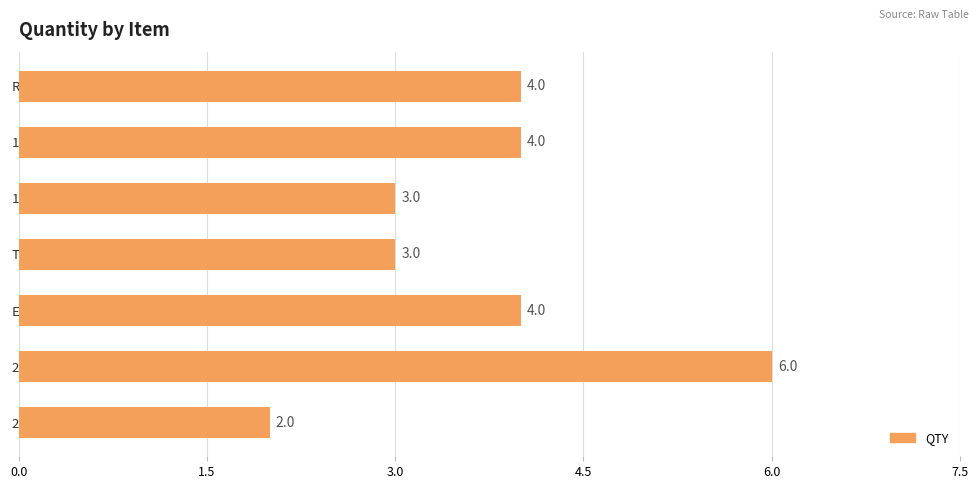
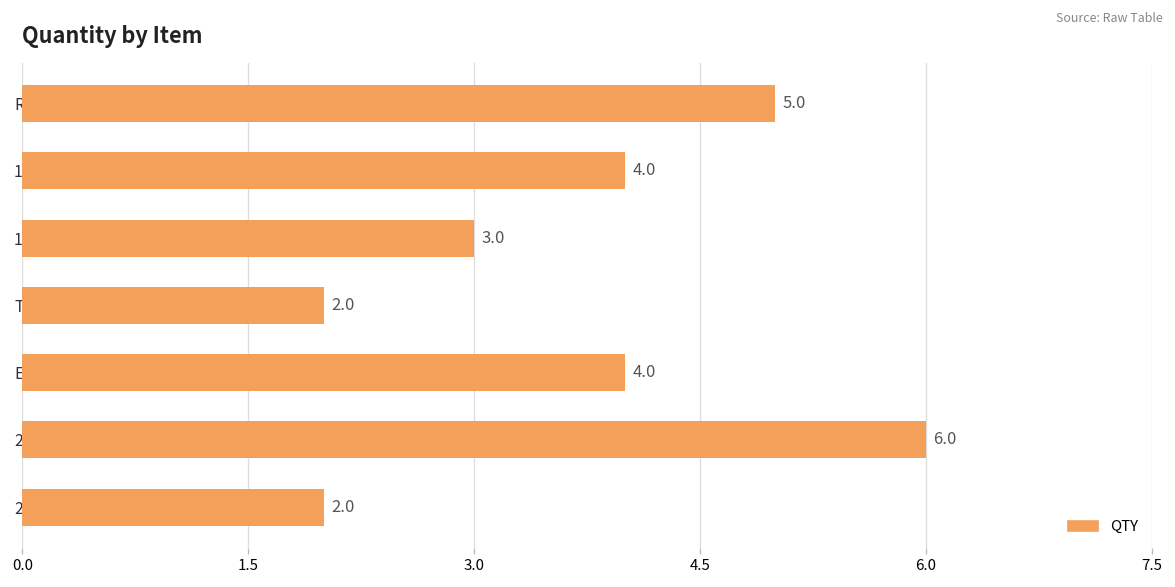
  {
-   "R27.3M": 4.0,
+   "R27.3M": 5.0,
    "1528": 4.0,
    "1619": 3.0,
-   "T2721B": 3.0,
+   "T2721B": 2.0,
    "E2730": 4.0,
    "2149": 6.0,
    "2615": 2.0
  }
